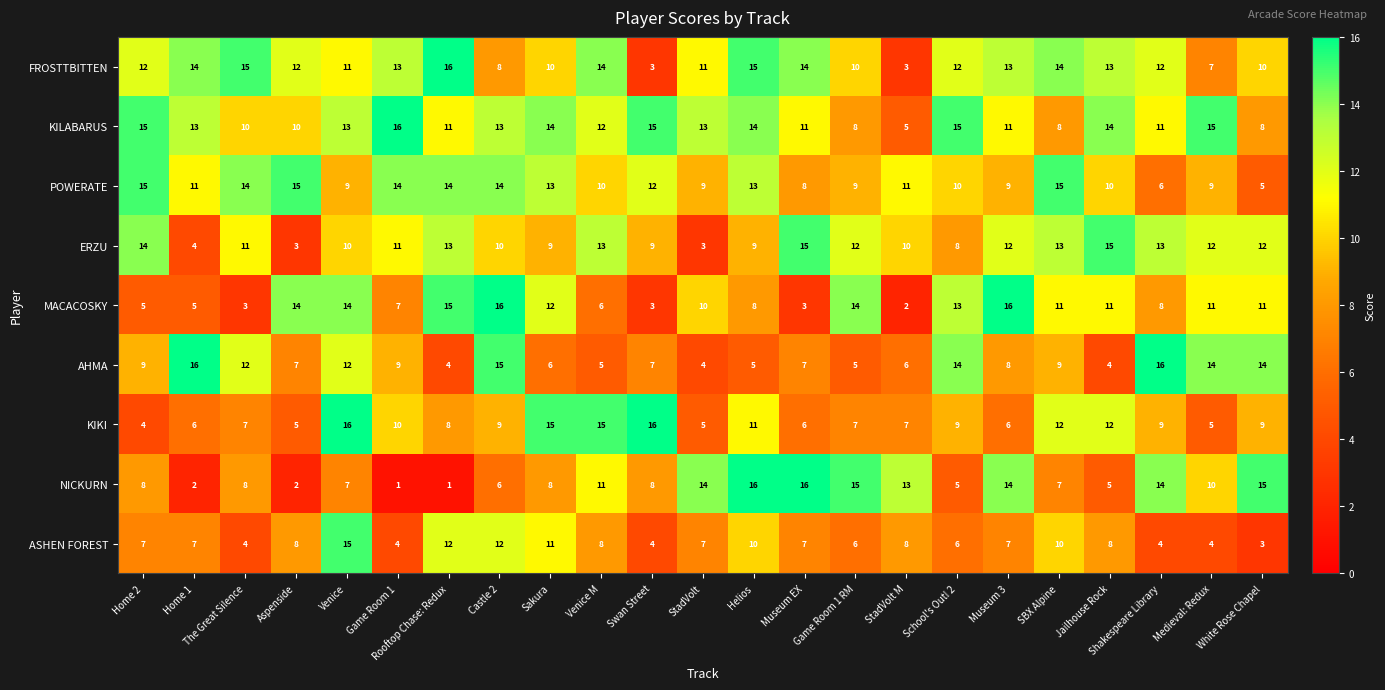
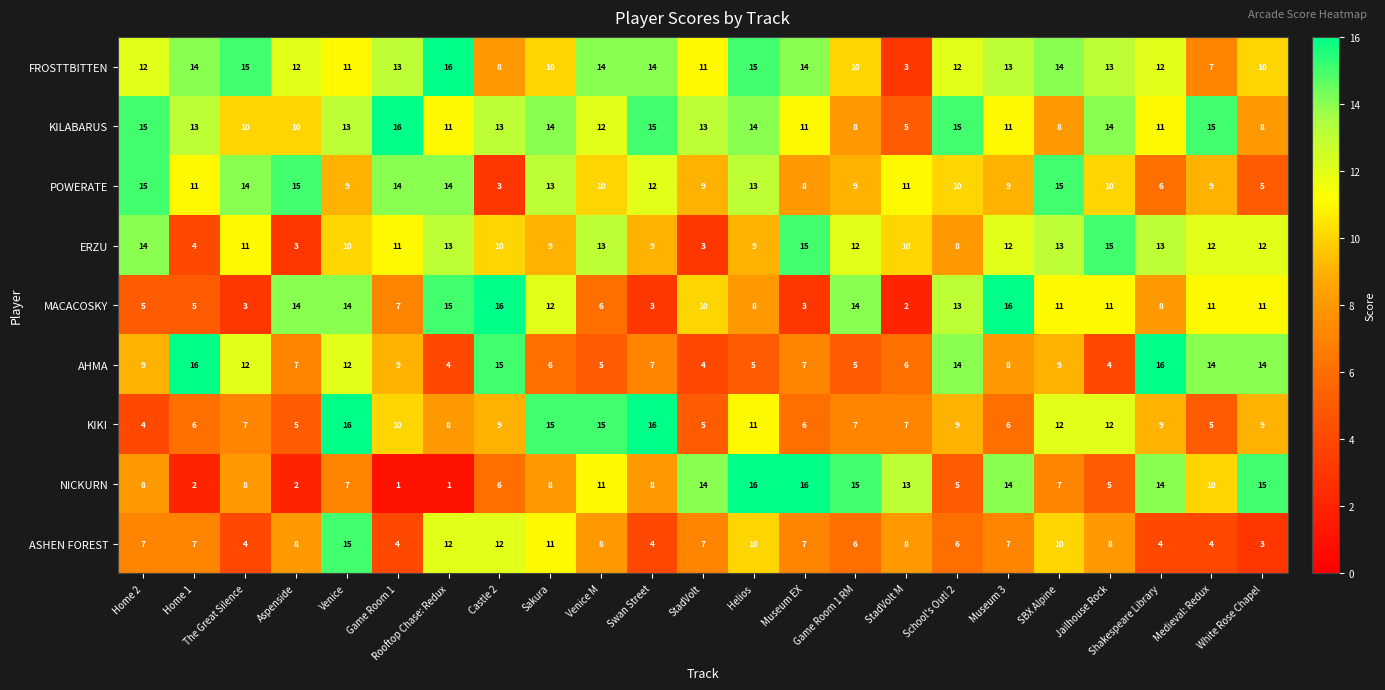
  {
    "FROSTTBITTEN": {
      "Home 2": 12,
      "Home 1": 14,
      "The Great Silence": 15,
      "Aspenside": 12,
      "Venice": 11,
      "Game Room 1": 13,
      "Rooftop Chase: Redux": 16,
      "Castle 2": 8,
      "Sakura": 10,
      "Venice M": 14,
-     "Swan Street": 3,
+     "Swan Street": 14,
      "StadVolt": 11,
      "Helios": 15,
      "Museum EX": 14,
      "Game Room 1 RM": 10,
      "StadVolt M": 3,
      "School's Out! 2": 12,
      "Museum 3": 13,
      "SBX Alpine": 14,
      "Jailhouse Rock": 13,
      "Shakespeare Library": 12,
      "Medieval: Redux": 7,
      "White Rose Chapel": 10
    },
    "POWERATE": {
      "Home 2": 15,
      "Home 1": 11,
      "The Great Silence": 14,
      "Aspenside": 15,
      "Venice": 9,
      "Game Room 1": 14,
      "Rooftop Chase: Redux": 14,
-     "Castle 2": 14,
+     "Castle 2": 3,
      "Sakura": 13,
      "Venice M": 10,
      "Swan Street": 12,
      "StadVolt": 9,
      "Helios": 13,
      "Museum EX": 8,
      "Game Room 1 RM": 9,
      "StadVolt M": 11,
      "School's Out! 2": 10,
      "Museum 3": 9,
      "SBX Alpine": 15,
      "Jailhouse Rock": 10,
      "Shakespeare Library": 6,
      "Medieval: Redux": 9,
      "White Rose Chapel": 5
    }
  }
